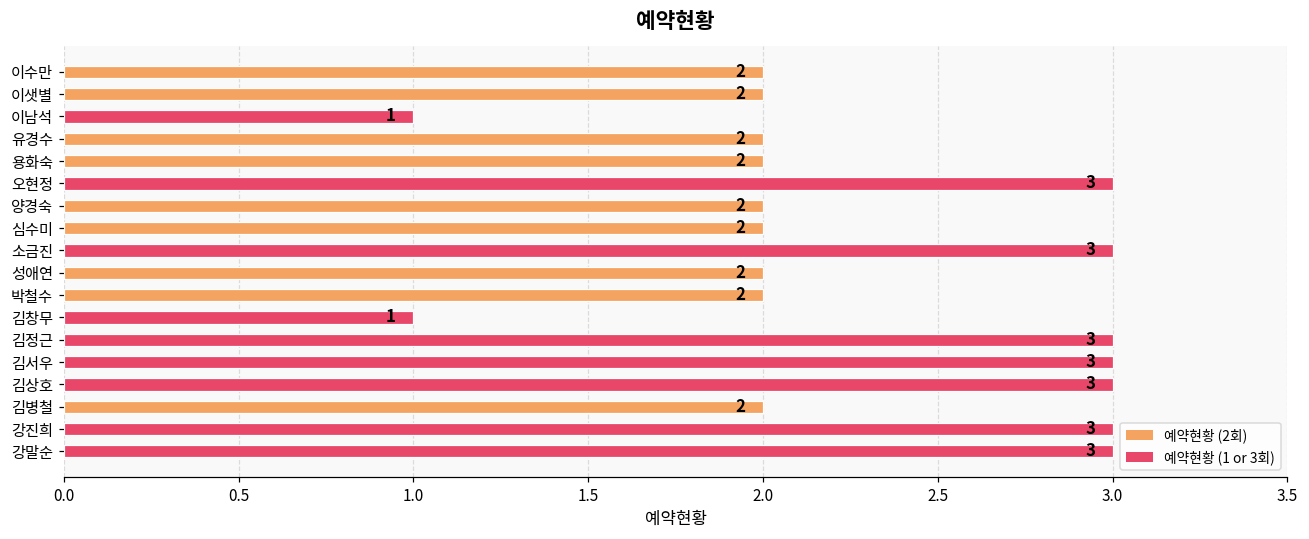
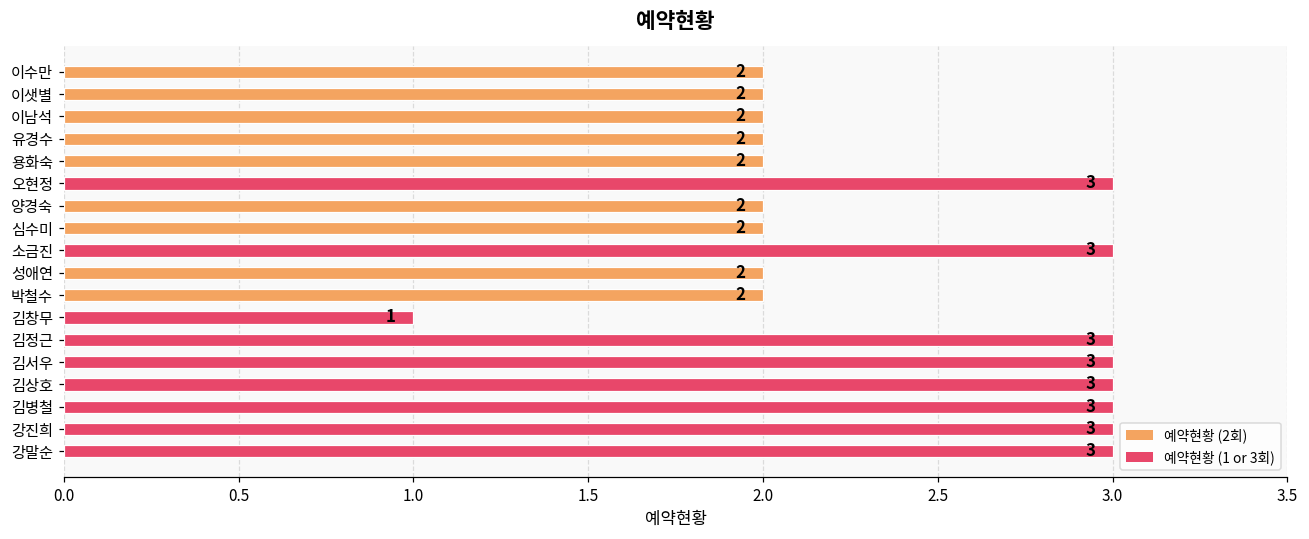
  {
    "이수만": 2,
    "이샛별": 2,
-   "이남석": 1,
+   "이남석": 2,
    "유경수": 2,
    "용화숙": 2,
    "오현정": 3,
    "양경숙": 2,
    "심수미": 2,
    "소금진": 3,
    "성애연": 2,
    "박철수": 2,
    "김창무": 1,
    "김정근": 3,
    "김서우": 3,
    "김상호": 3,
-   "김병철": 2,
+   "김병철": 3,
    "강진희": 3,
    "강말순": 3
  }
